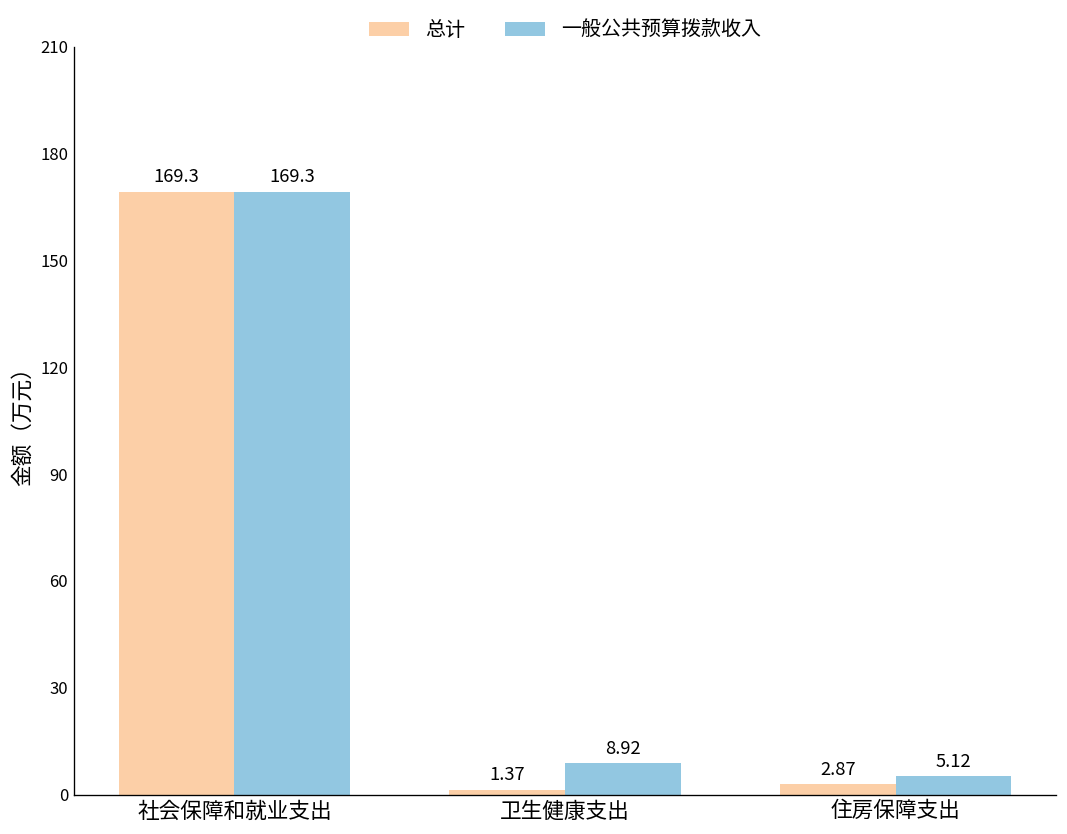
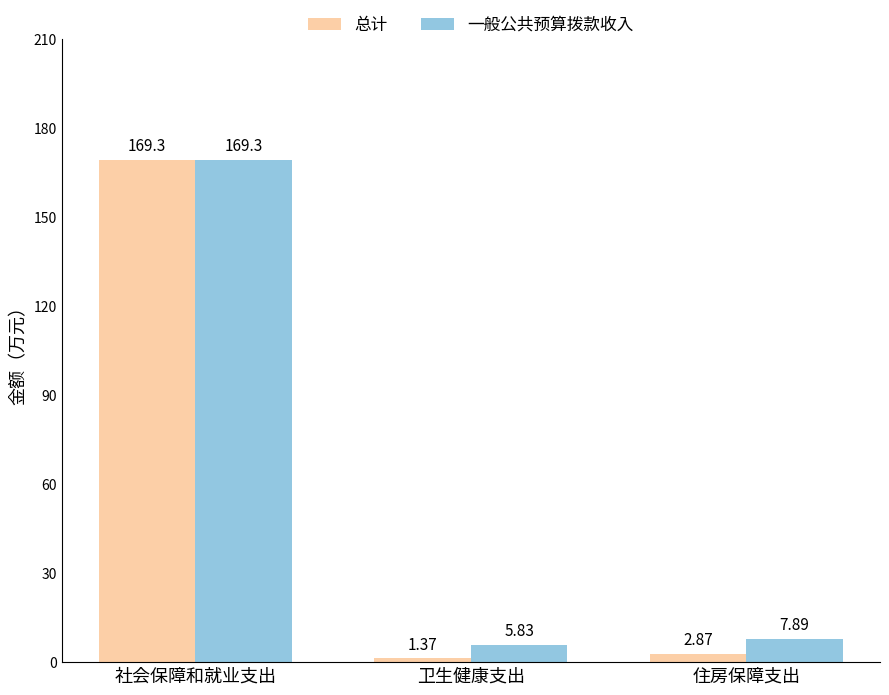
  {
    "总计": {
      "社会保障和就业支出": 169.3,
      "卫生健康支出": 1.37,
      "住房保障支出": 2.87
    },
    "一般公共预算拨款收入": {
      "社会保障和就业支出": 169.3,
-     "卫生健康支出": 8.92,
-     "住房保障支出": 5.12
+     "卫生健康支出": 5.83,
+     "住房保障支出": 7.89
    }
  }
